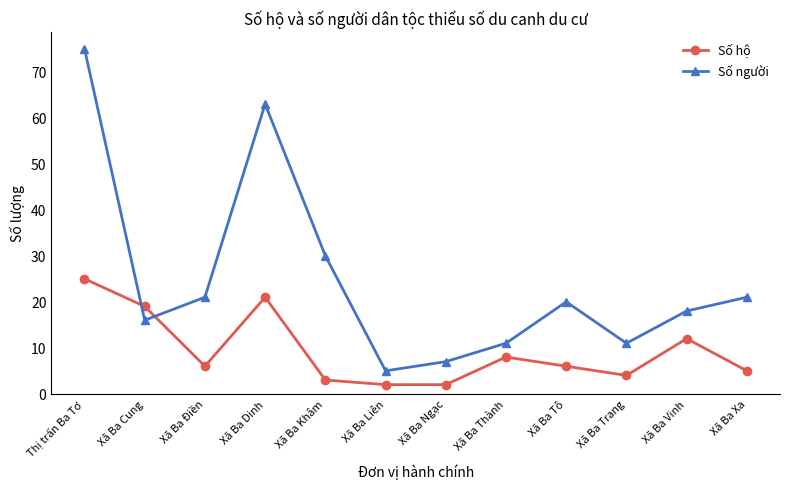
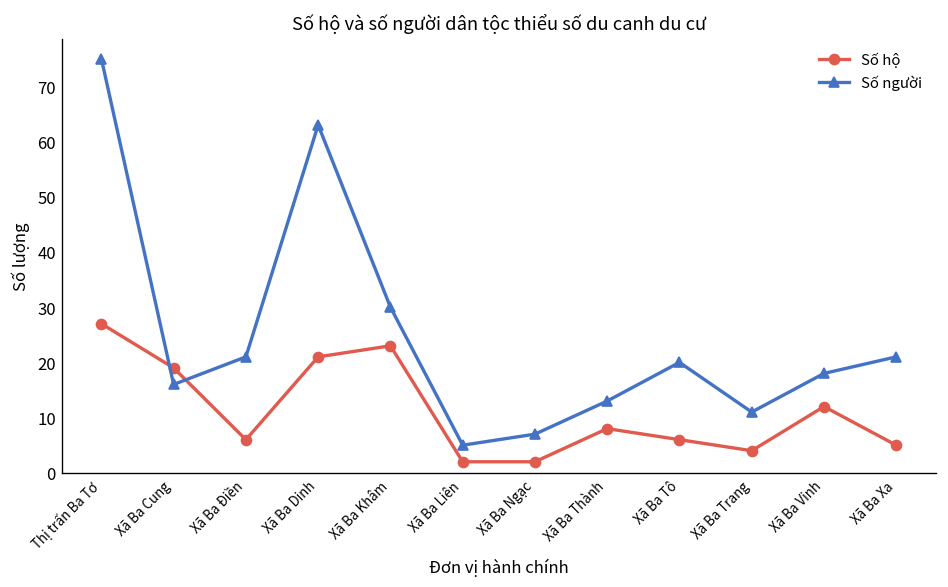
  {
    "Số hộ": {
-     "Thị trấn Ba Tơ": 25,
+     "Thị trấn Ba Tơ": 27,
      "Xã Ba Cung": 19,
      "Xã Ba Điền": 6,
      "Xã Ba Dinh": 21,
-     "Xã Ba Khâm": 3,
+     "Xã Ba Khâm": 23,
      "Xã Ba Liên": 2,
      "Xã Ba Ngạc": 2,
      "Xã Ba Thành": 8,
      "Xã Ba Tô": 6,
      "Xã Ba Trang": 4,
      "Xã Ba Vinh": 12,
      "Xã Ba Xa": 5
    },
    "Số người": {
      "Thị trấn Ba Tơ": 75,
      "Xã Ba Cung": 16,
      "Xã Ba Điền": 21,
      "Xã Ba Dinh": 63,
      "Xã Ba Khâm": 30,
      "Xã Ba Liên": 5,
      "Xã Ba Ngạc": 7,
-     "Xã Ba Thành": 11,
+     "Xã Ba Thành": 13,
      "Xã Ba Tô": 20,
      "Xã Ba Trang": 11,
      "Xã Ba Vinh": 18,
      "Xã Ba Xa": 21
    }
  }
